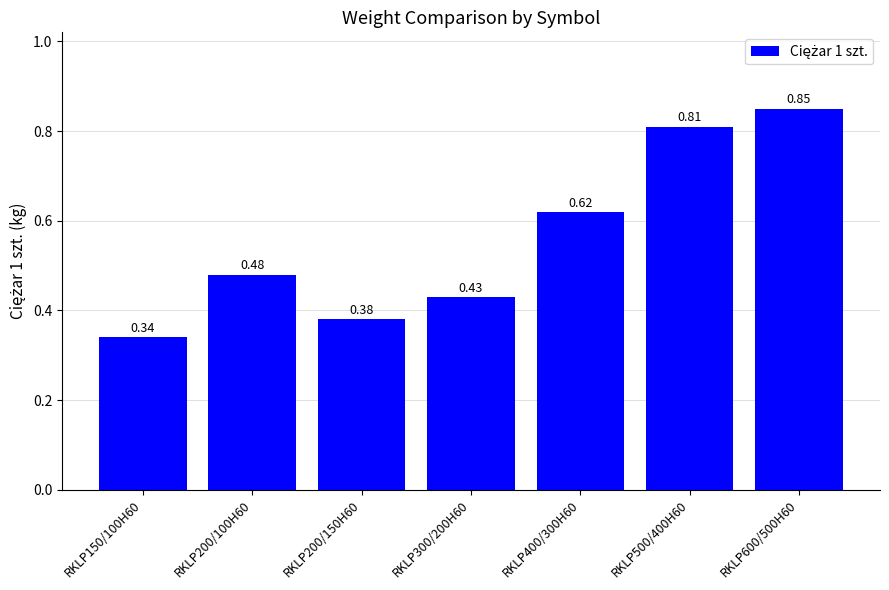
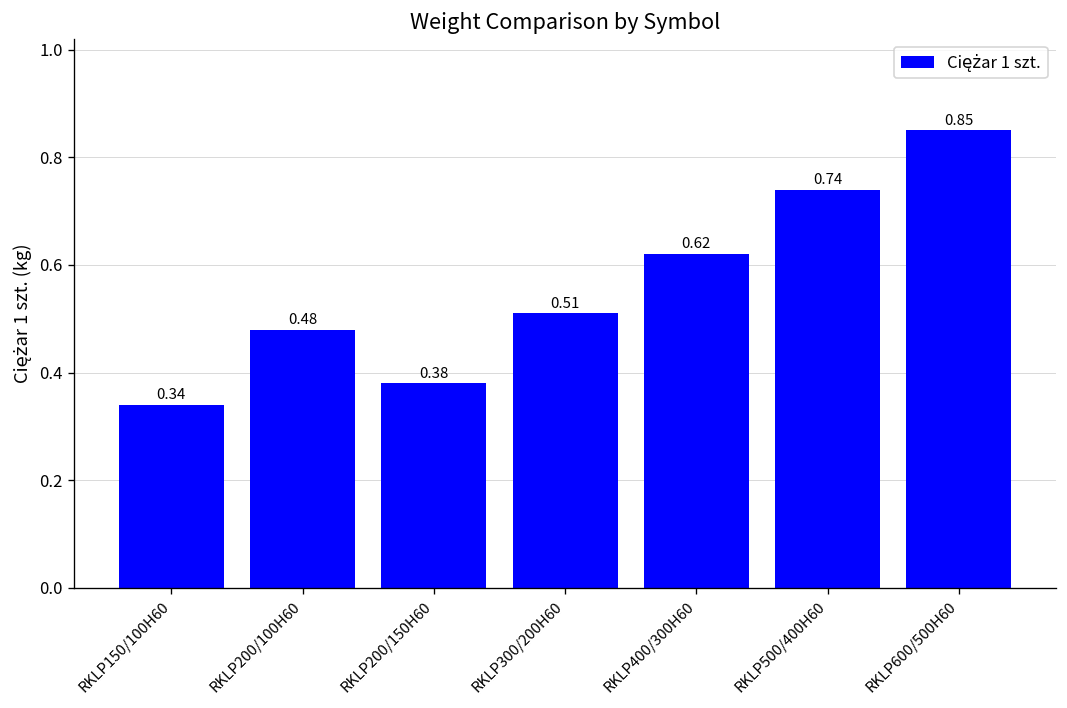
  {
    "RKLP150/100H60": 0.34,
    "RKLP200/100H60": 0.48,
    "RKLP200/150H60": 0.38,
-   "RKLP300/200H60": 0.43,
+   "RKLP300/200H60": 0.51,
    "RKLP400/300H60": 0.62,
-   "RKLP500/400H60": 0.81,
+   "RKLP500/400H60": 0.74,
    "RKLP600/500H60": 0.85
  }
